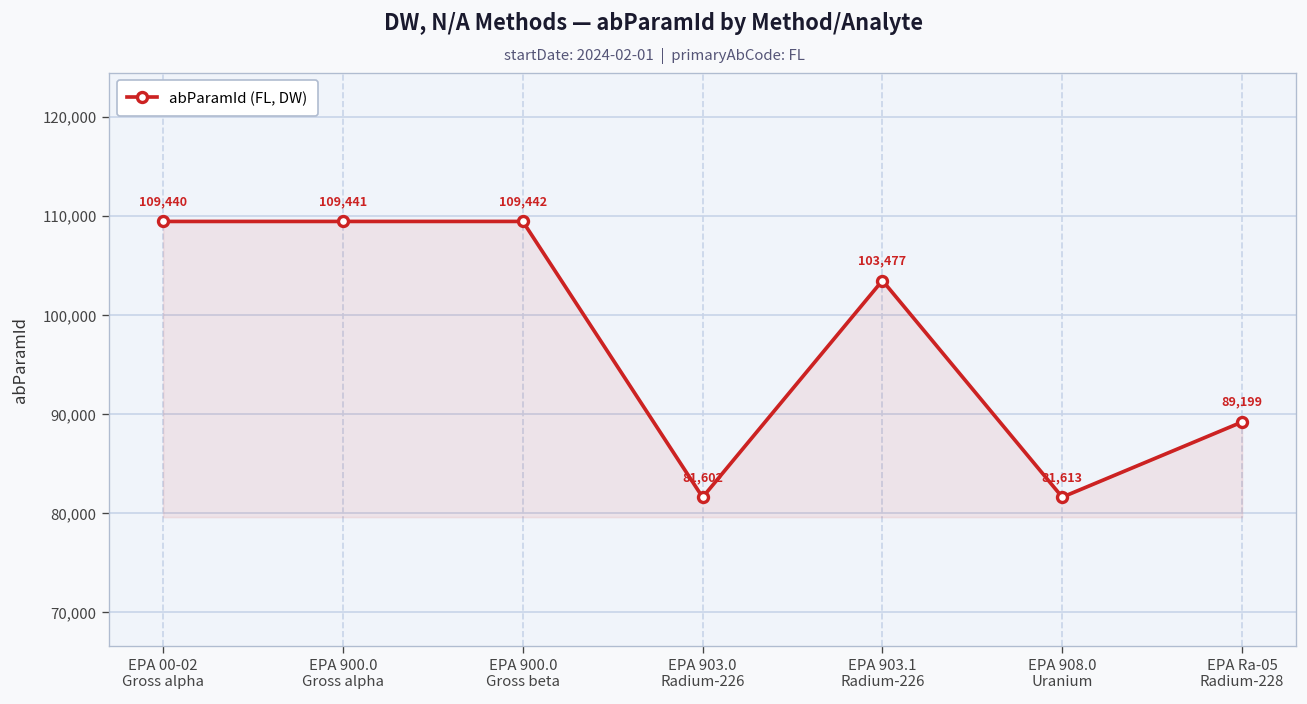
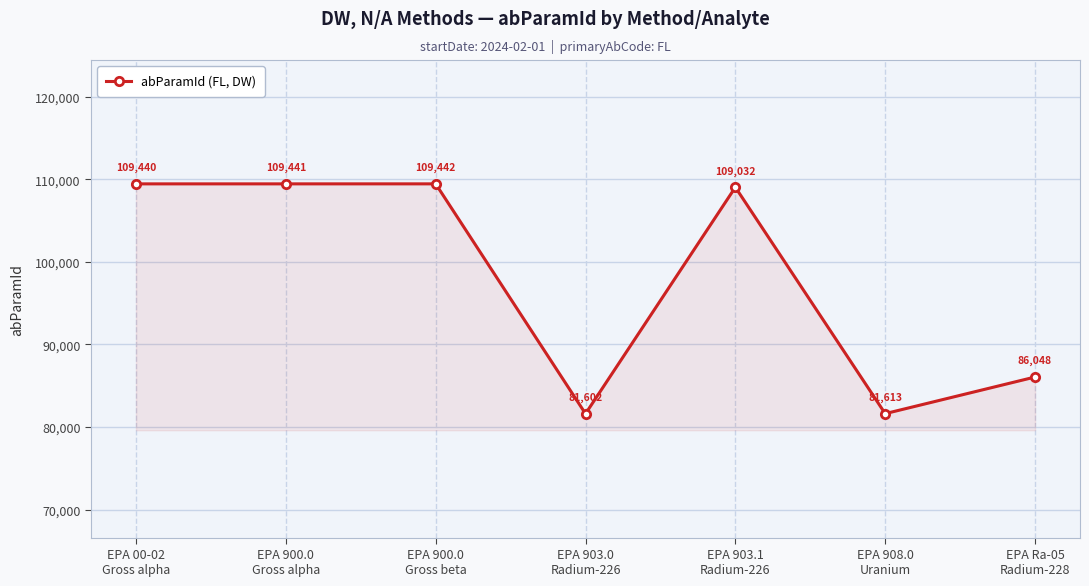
  {
    "EPA 00-02 Gross alpha": "109,440",
    "EPA 900.0 Gross alpha": "109,441",
    "EPA 900.0 Gross beta": "109,442",
    "EPA 903.0 Radium-226": "81,602",
-   "EPA 903.1 Radium-226": "103,477",
+   "EPA 903.1 Radium-226": "109,032",
    "EPA 908.0 Uranium": "81,613",
-   "EPA Ra-05 Radium-228": "89,199"
+   "EPA Ra-05 Radium-228": "86,048"
  }
